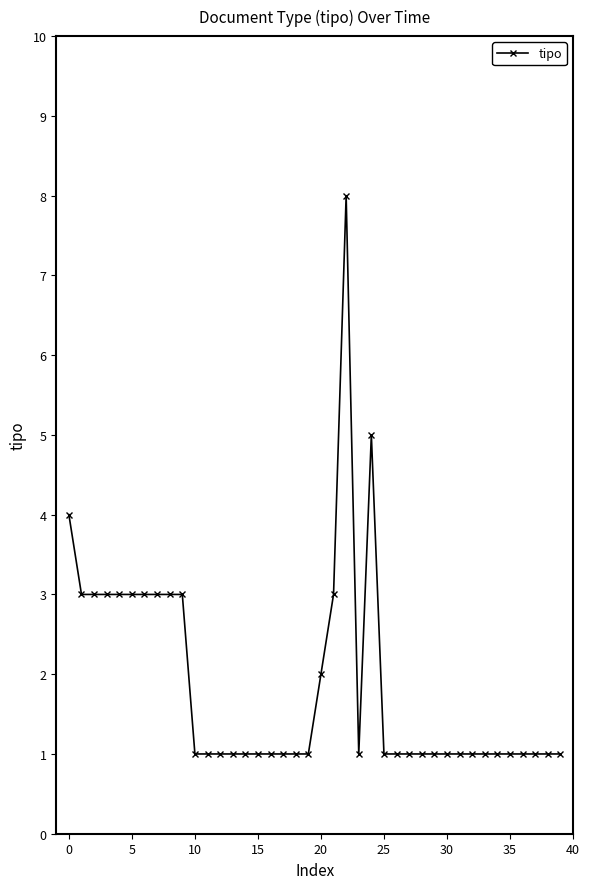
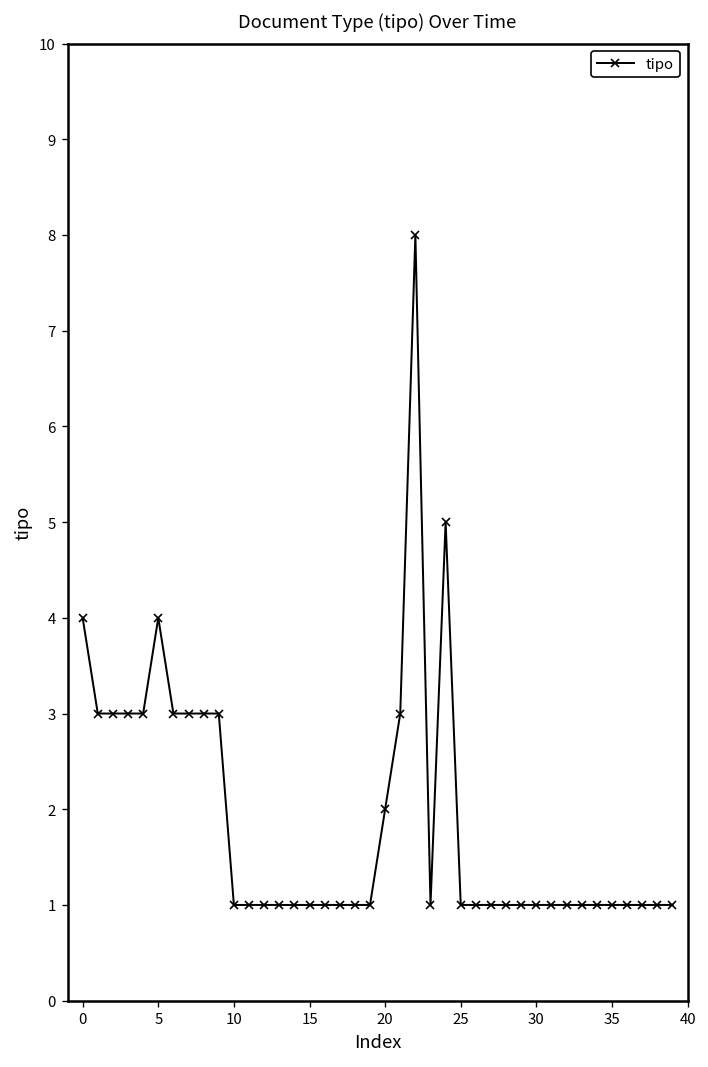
  {
    "0": 4,
-   "5": 3,
+   "5": 4,
    "10": 1,
    "15": 1,
    "20": 2,
    "25": 1,
    "30": 1,
    "35": 1
  }
